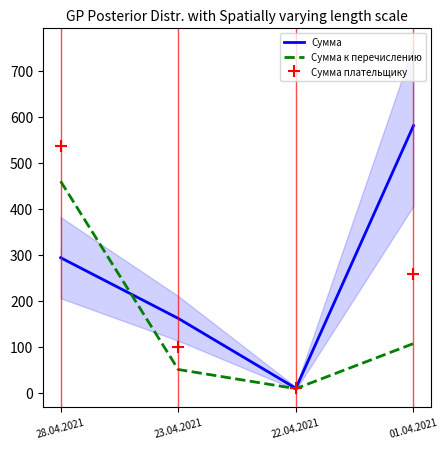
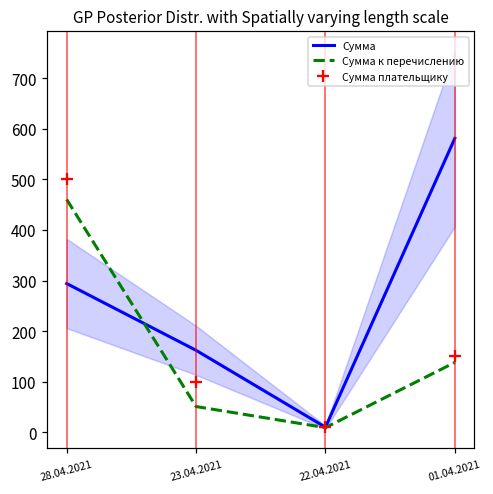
  {
    "Сумма к перечислению": {
      "28.04.2021": 460,
      "23.04.2021": 50,
-     "01.04.2021": 110
+     "01.04.2021": 140
    },
    "Сумма плательщику": {
-     "28.04.2021": 540,
+     "28.04.2021": 500,
      "23.04.2021": 100,
-     "01.04.2021": 260
+     "01.04.2021": 150
    }
  }
